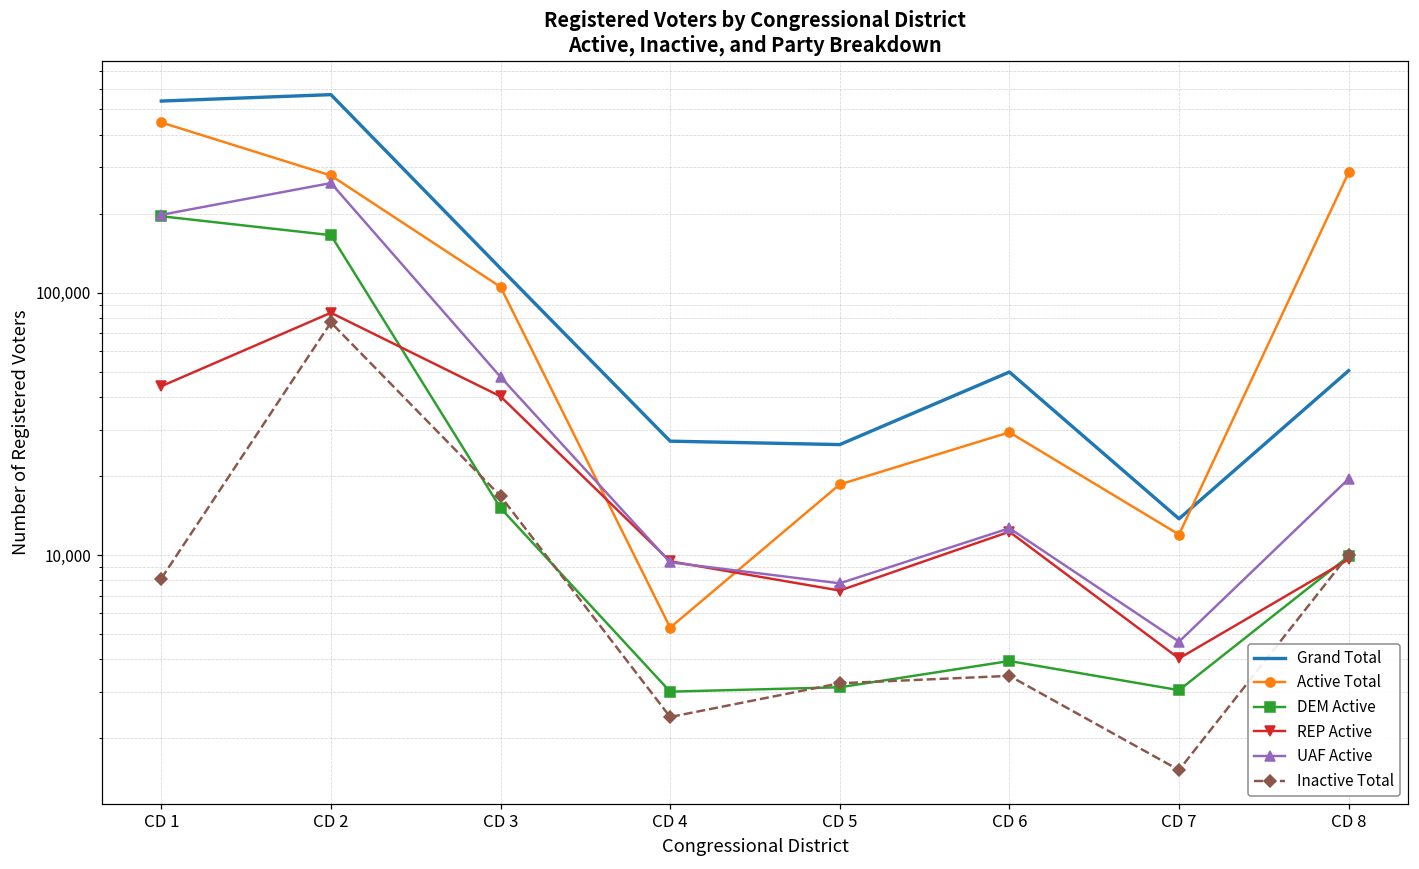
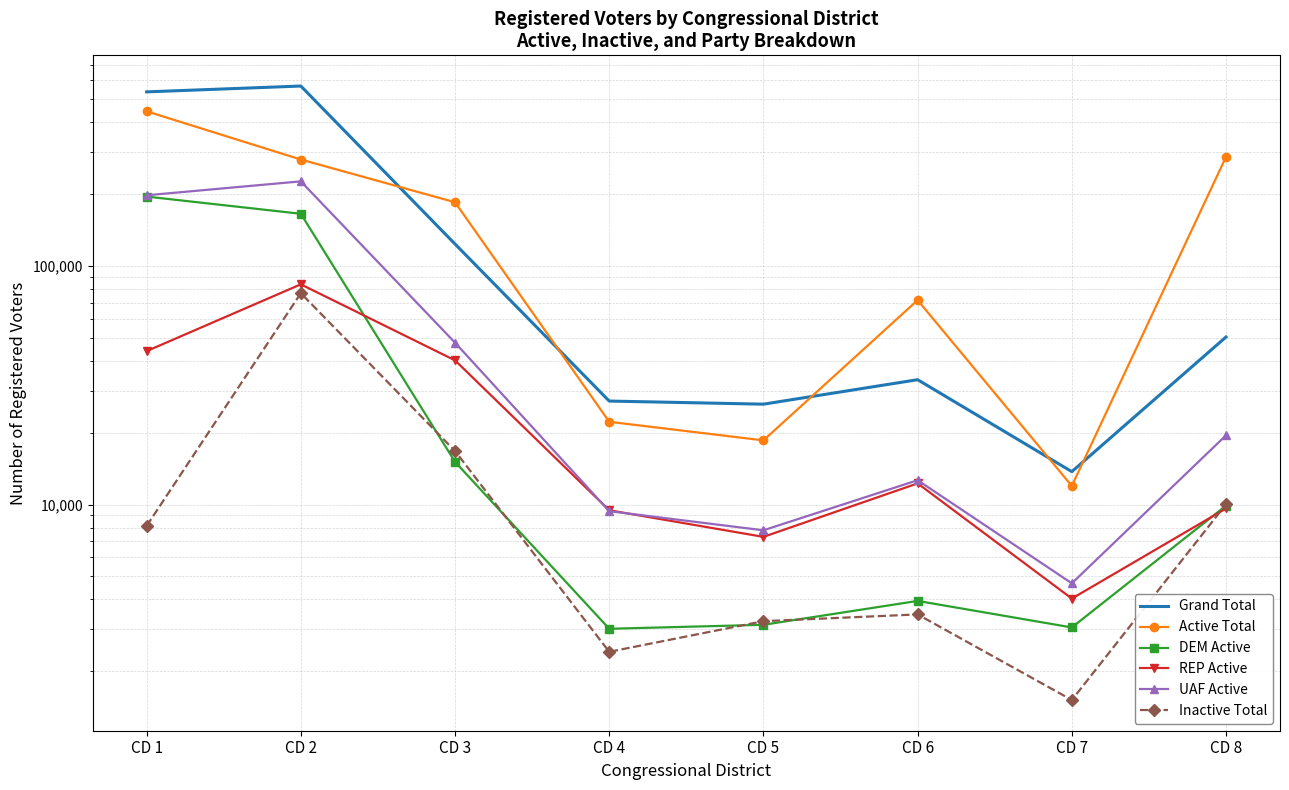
  {
    "Grand Total": {
      "CD 1": "540,000",
      "CD 2": "570,000",
      "CD 3": "120,000",
      "CD 4": "27,000",
      "CD 5": "26,000",
-     "CD 6": "50,000",
+     "CD 6": "33,000",
      "CD 7": "14,000",
      "CD 8": "50,000"
    },
    "Active Total": {
      "CD 1": "450,000",
      "CD 2": "280,000",
-     "CD 3": "110,000",
-     "CD 4": "5,300",
+     "CD 3": "190,000",
+     "CD 4": "22,000",
      "CD 5": "19,000",
-     "CD 6": "29,000",
+     "CD 6": "72,000",
      "CD 7": "12,000",
      "CD 8": "290,000"
    },
    "DEM Active": {
      "CD 2": "170,000",
      "CD 3": "15,000",
      "CD 4": "3,000",
      "CD 5": "3,100",
      "CD 6": "3,900",
      "CD 7": "3,100"
    },
    "REP Active": {
      "CD 1": "44,000",
      "CD 2": "84,000",
      "CD 3": "40,000",
      "CD 5": "7,300",
      "CD 6": "12,000",
      "CD 7": "4,000",
      "CD 8": "9,600"
    },
    "UAF Active": {
-     "CD 2": "260,000",
+     "CD 2": "230,000",
      "CD 3": "48,000",
      "CD 5": "7,800",
      "CD 6": "13,000",
      "CD 7": "4,700",
      "CD 8": "20,000"
    },
    "Inactive Total": {
      "CD 1": "8,100",
      "CD 2": "77,000",
      "CD 3": "17,000",
      "CD 4": "2,400",
      "CD 5": "3,200",
      "CD 6": "3,500",
      "CD 7": "1,500"
    }
  }
